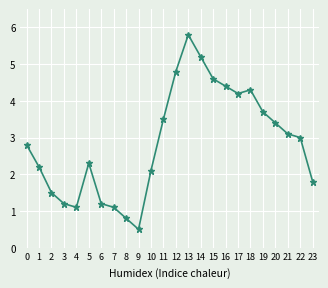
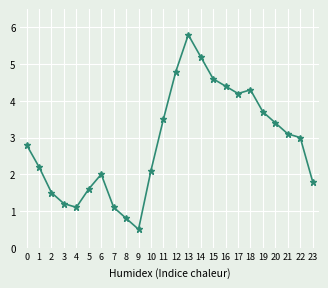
  {
    "0": 2.8,
    "1": 2.2,
    "2": 1.5,
    "3": 1.2,
    "4": 1.1,
-   "5": 2.3,
-   "6": 1.2,
+   "5": 1.6,
+   "6": 2.0,
    "7": 1.1,
    "8": 0.8,
    "9": 0.5,
    "10": 2.1,
    "11": 3.5,
    "12": 4.8,
    "13": 5.8,
    "14": 5.2,
    "15": 4.6,
    "16": 4.4,
    "17": 4.2,
    "18": 4.3,
    "19": 3.7,
    "20": 3.4,
    "21": 3.1,
    "22": 3.0,
    "23": 1.8
  }
